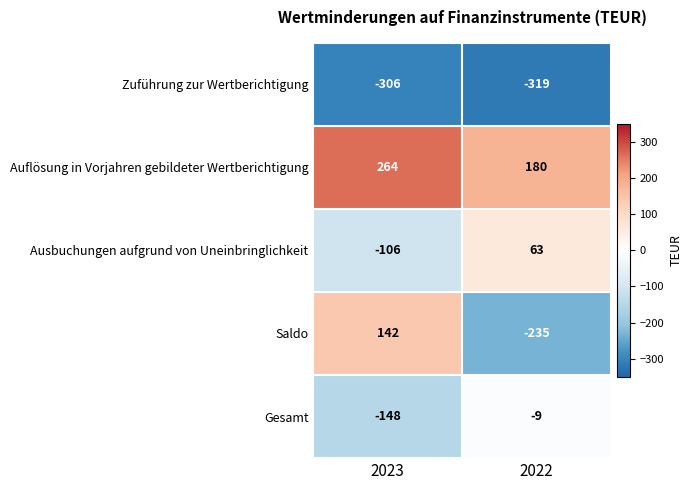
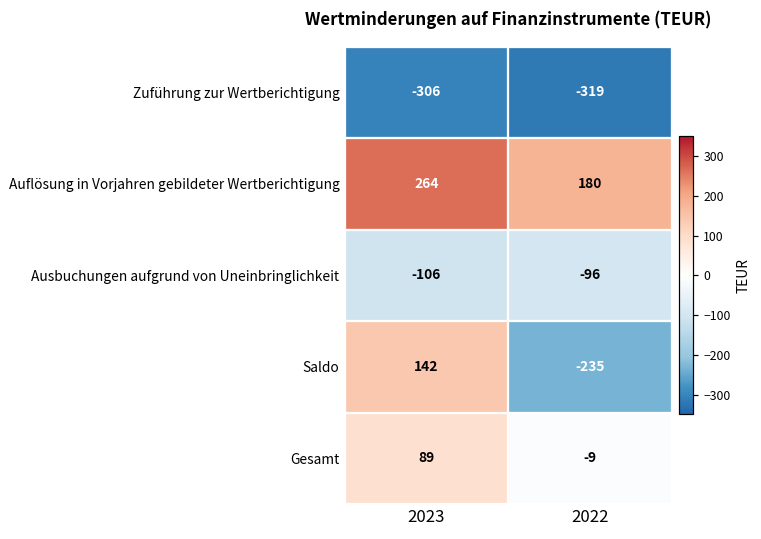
  {
    "Zuführung zur Wertberichtigung": {
      "2023": -306,
      "2022": -319
    },
    "Auflösung in Vorjahren gebildeter Wertberichtigung": {
      "2023": 264,
      "2022": 180
    },
    "Ausbuchungen aufgrund von Uneinbringlichkeit": {
      "2023": -106,
-     "2022": 63
+     "2022": -96
    },
    "Saldo": {
      "2023": 142,
      "2022": -235
    },
    "Gesamt": {
-     "2023": -148,
+     "2023": 89,
      "2022": -9
    }
  }
